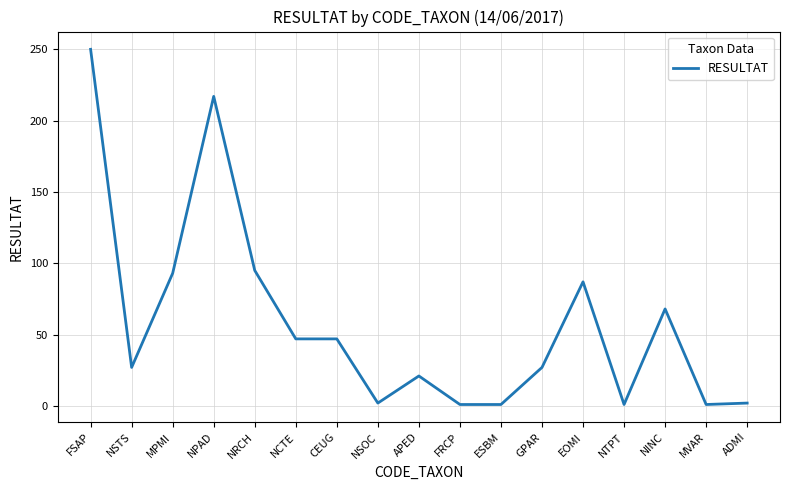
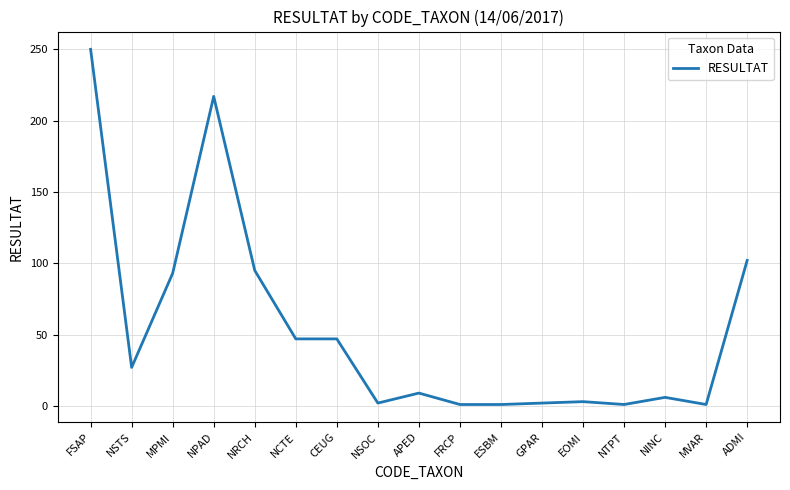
  {
    "FSAP": 250,
    "NSTS": 27,
    "MPMI": 93,
    "NPAD": 217,
    "NRCH": 95,
    "NCTE": 47,
    "CEUG": 47,
    "NSOC": 2,
-   "APED": 21,
+   "APED": 9,
    "FRCP": 1,
    "ESBM": 1,
-   "GPAR": 27,
-   "EOMI": 87,
+   "GPAR": 2,
+   "EOMI": 3,
    "NTPT": 1,
-   "NINC": 68,
+   "NINC": 6,
    "MVAR": 1,
-   "ADMI": 2
+   "ADMI": 102
  }
